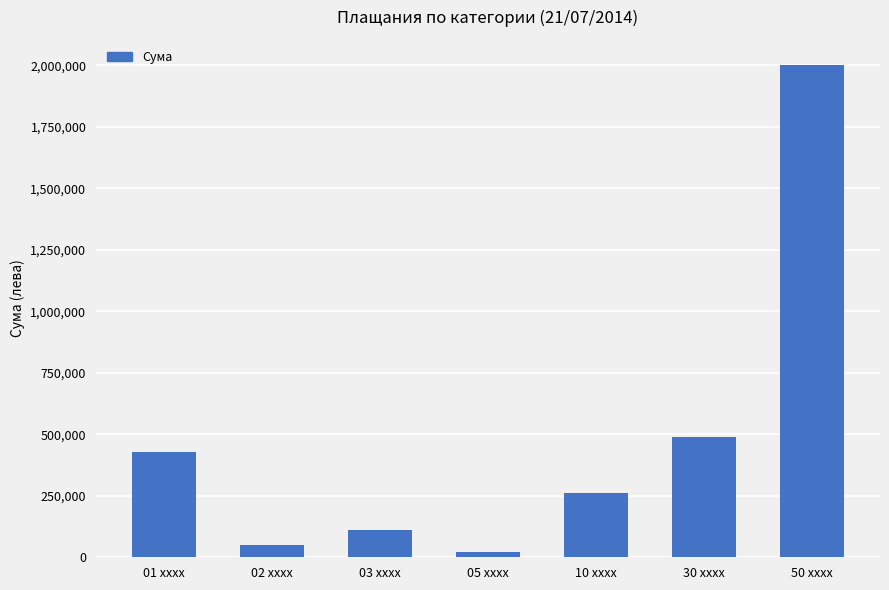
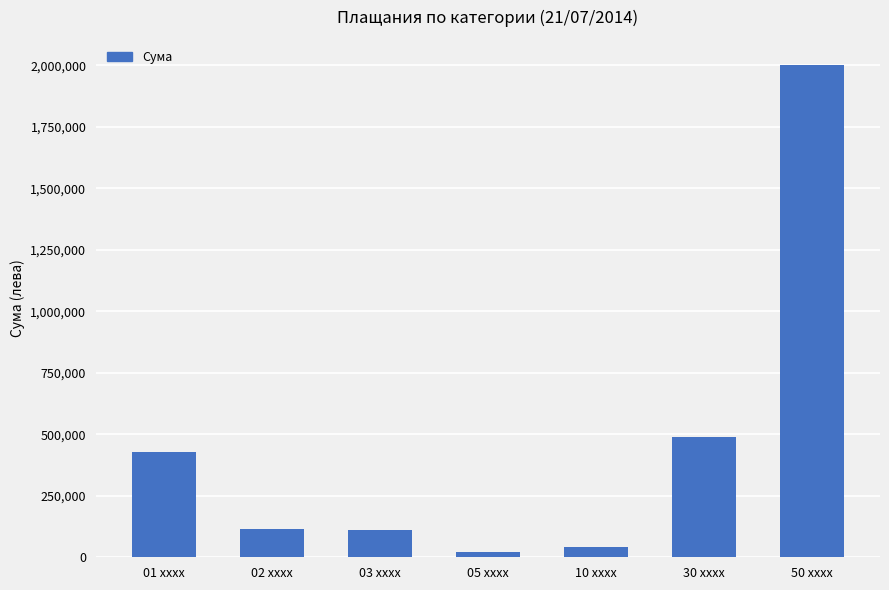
  {
    "01 xxxx": "430,000",
-   "02 xxxx": "50,000",
+   "02 xxxx": "120,000",
    "03 xxxx": "110,000",
    "05 xxxx": "20,000",
-   "10 xxxx": "260,000",
+   "10 xxxx": "40,000",
    "30 xxxx": "490,000",
    "50 xxxx": "2,000,000"
  }
